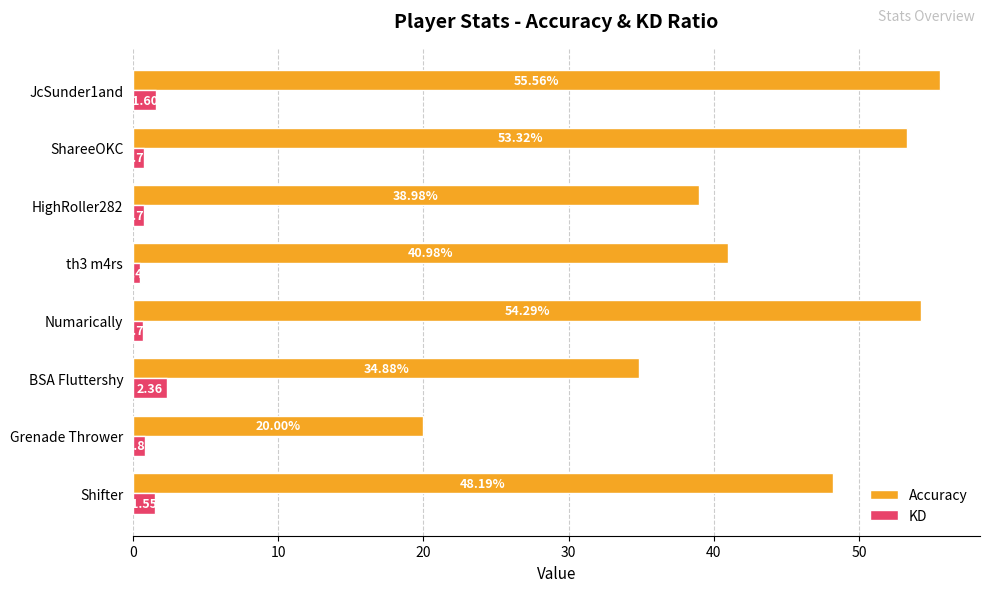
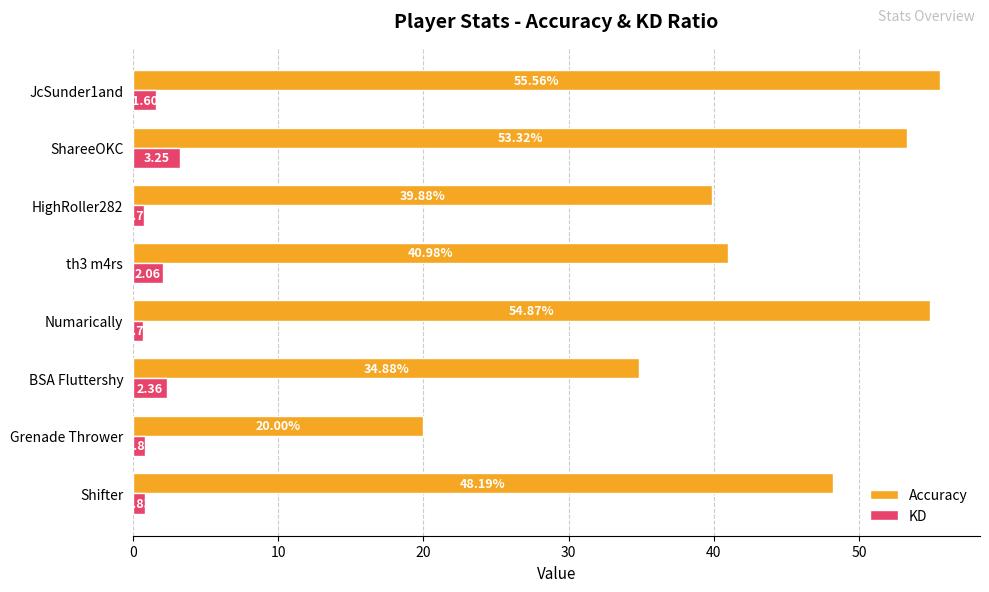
  {
    "Accuracy": {
      "JcSunder1and": "55.56%",
      "ShareeOKC": "53.32%",
-     "HighRoller282": "38.98%",
+     "HighRoller282": "39.88%",
      "th3 m4rs": "40.98%",
-     "Numarically": "54.29%",
+     "Numarically": "54.87%",
      "BSA Fluttershy": "34.88%",
      "Grenade Thrower": "20.00%",
      "Shifter": "48.19%"
    },
    "KD": {
-     "ShareeOKC": "0.7",
+     "ShareeOKC": "3.3",
      "HighRoller282": "0.8",
-     "th3 m4rs": "0.5",
+     "th3 m4rs": "2.1",
      "Numarically": "0.7",
      "Grenade Thrower": "0.9",
-     "Shifter": "1.6"
+     "Shifter": "0.8"
    }
  }
